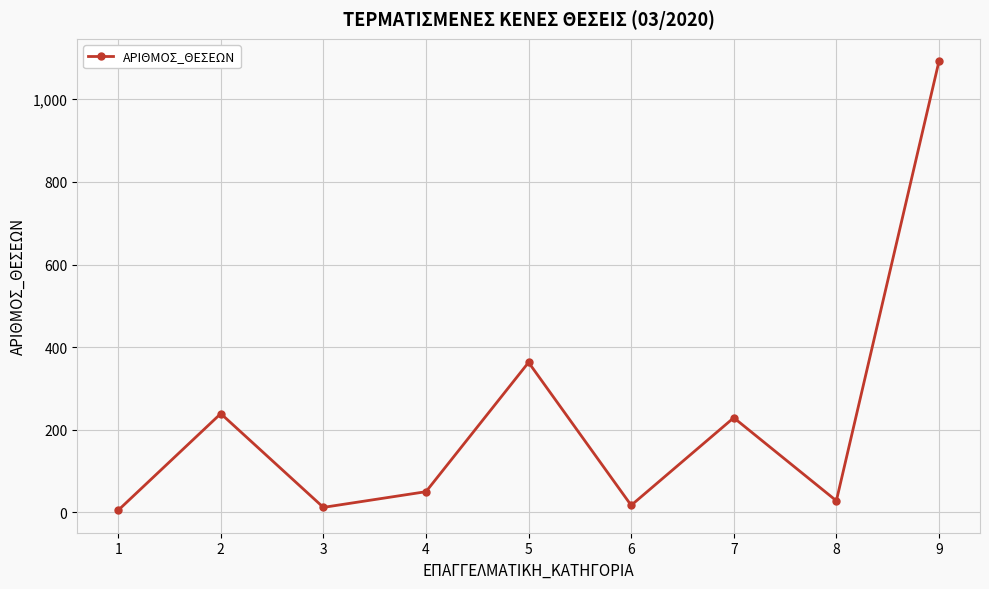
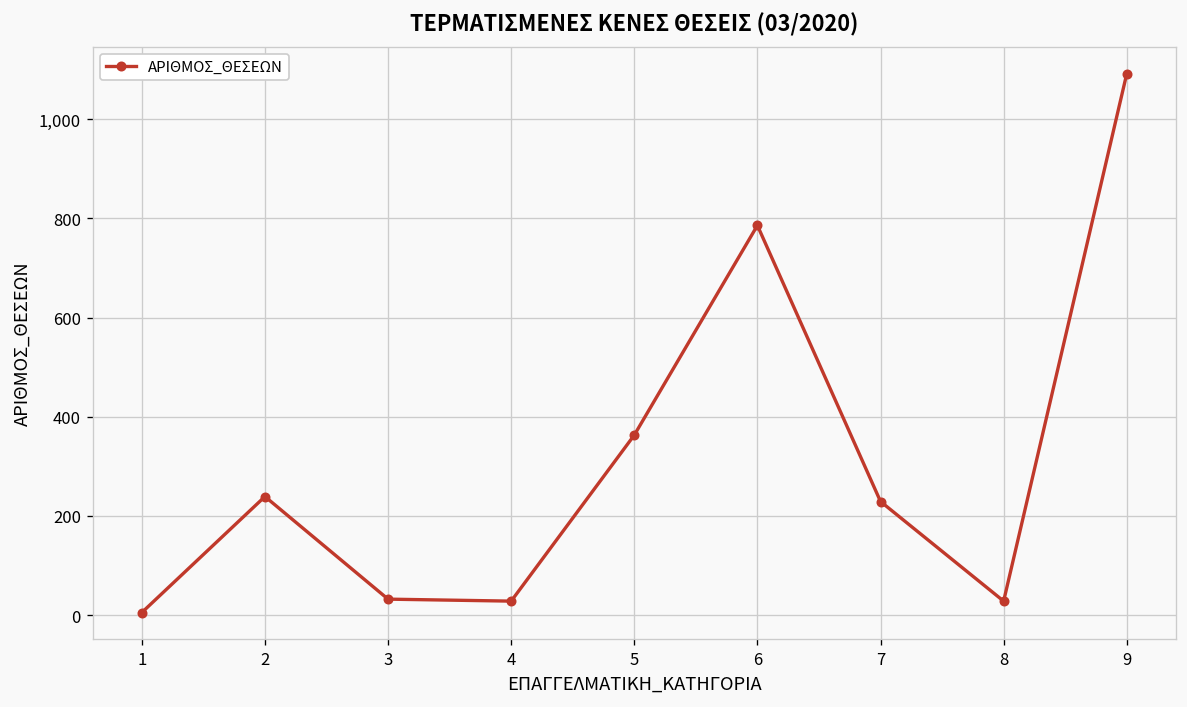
  {
    "1": "10",
    "2": "240",
-   "3": "10",
-   "4": "50",
+   "3": "30",
+   "4": "30",
    "5": "360",
-   "6": "20",
+   "6": "790",
    "7": "230",
    "8": "30",
    "9": "1,090"
  }
